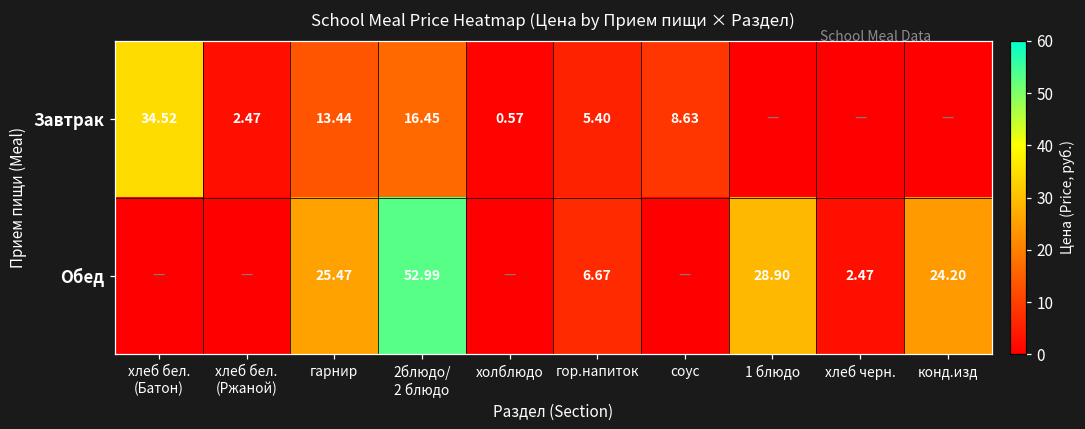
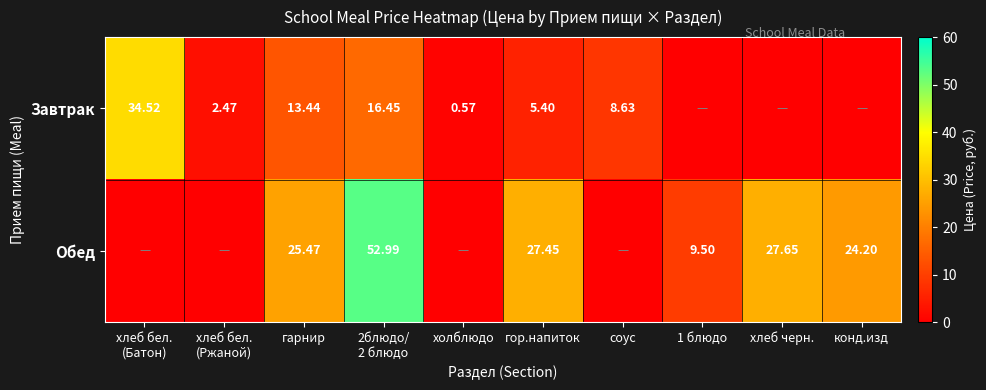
  {
    "Завтрак": {
      "хлеб бел. (Батон)": 34.52,
      "хлеб бел. (Ржаной)": 2.47,
      "гарнир": 13.44,
      "2блюдо/ 2 блюдо": 16.45,
      "холблюдо": 0.57,
      "гор.напиток": 5.40,
      "соус": 8.63
    },
    "Обед": {
      "гарнир": 25.47,
      "2блюдо/ 2 блюдо": 52.99,
-     "гор.напиток": 6.67,
-     "1 блюдо": 28.90,
-     "хлеб черн.": 2.47,
+     "гор.напиток": 27.45,
+     "1 блюдо": 9.50,
+     "хлеб черн.": 27.65,
      "конд.изд": 24.20
    }
  }
